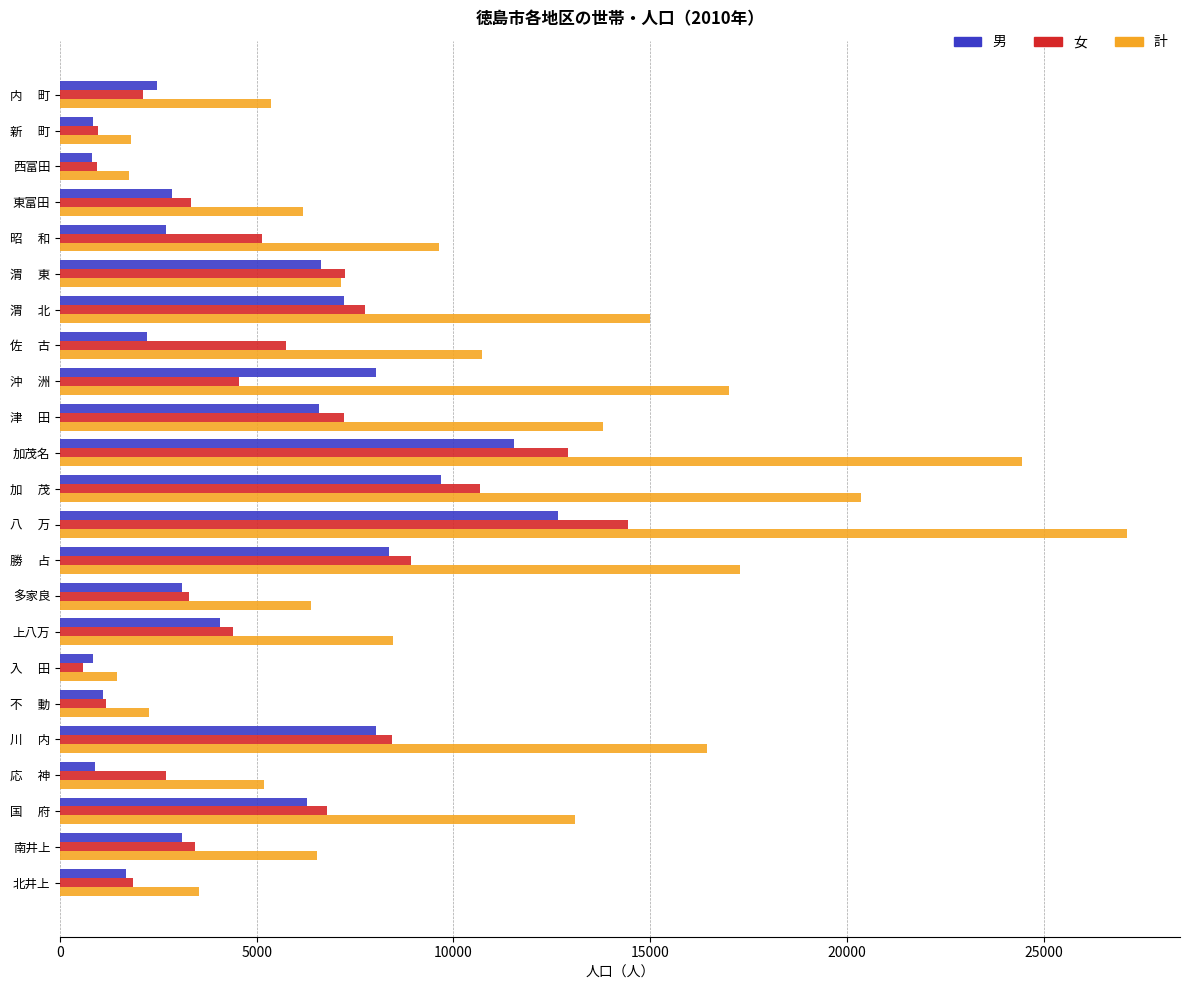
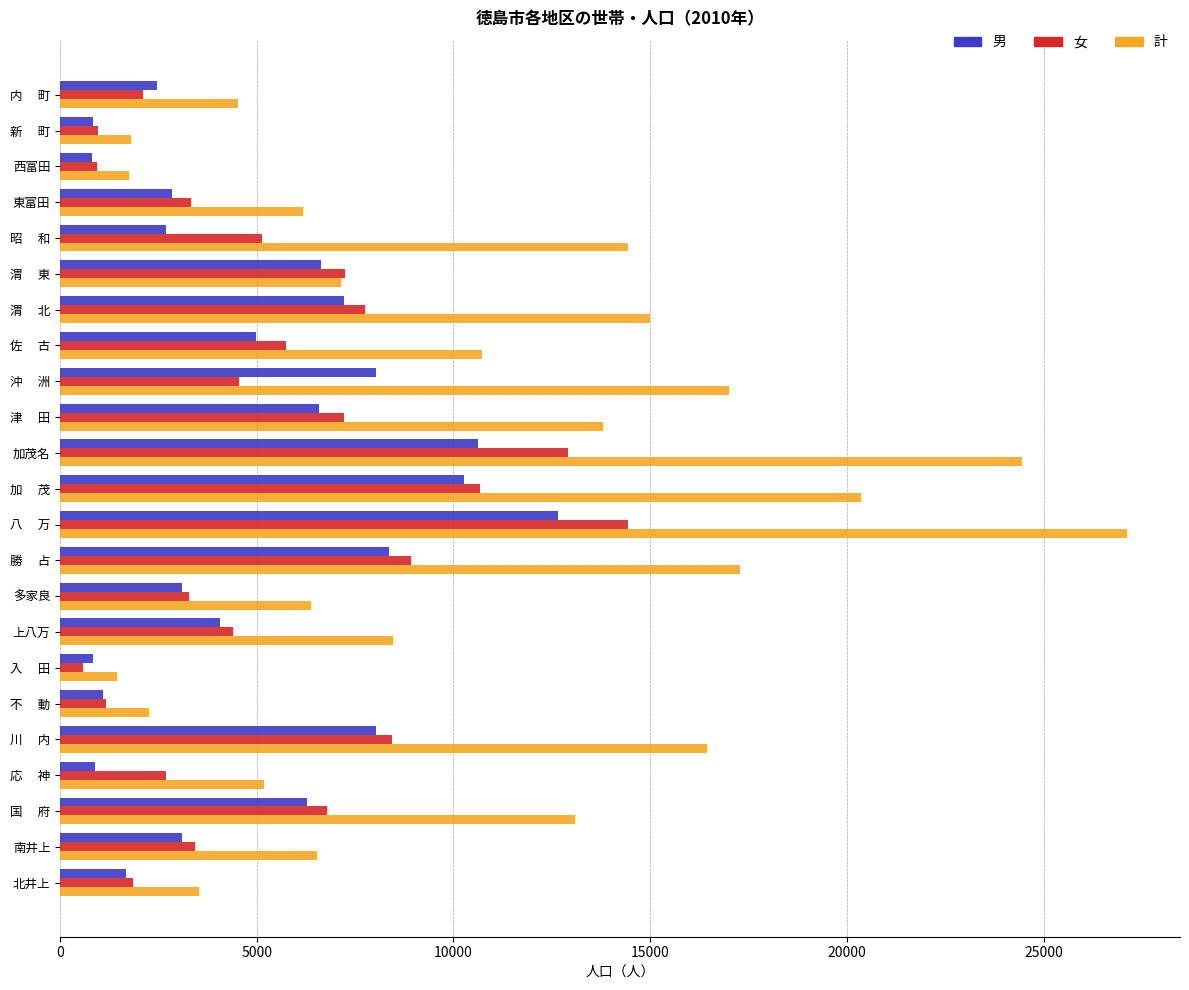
  {
    "男": {
      "内 町": 2500,
      "新 町": 800,
      "西富田": 800,
      "東富田": 2900,
      "昭 和": 2700,
      "渭 東": 6600,
      "渭 北": 7200,
-     "佐 古": 2200,
+     "佐 古": 5000,
      "沖 洲": 8000,
      "津 田": 6600,
-     "加茂名": 11500,
-     "加 茂": 9700,
+     "加茂名": 10600,
+     "加 茂": 10300,
      "八 万": 12700,
      "勝 占": 8400,
      "多家良": 3100,
      "上八万": 4100,
      "入 田": 800,
      "不 動": 1100,
      "川 内": 8000,
      "応 神": 900,
      "国 府": 6300,
      "南井上": 3100,
      "北井上": 1700
    },
    "女": {
      "内 町": 2100,
      "新 町": 1000,
      "西富田": 900,
      "東富田": 3300,
      "昭 和": 5100,
      "渭 東": 7200,
      "渭 北": 7800,
      "佐 古": 5700,
      "沖 洲": 4500,
      "津 田": 7200,
      "加茂名": 12900,
      "加 茂": 10700,
      "八 万": 14400,
      "勝 占": 8900,
      "多家良": 3300,
      "上八万": 4400,
      "入 田": 600,
      "不 動": 1200,
      "川 内": 8400,
      "応 神": 2700,
      "国 府": 6800,
      "南井上": 3400,
      "北井上": 1900
    },
    "計": {
-     "内 町": 5400,
+     "内 町": 4500,
      "新 町": 1800,
      "西富田": 1800,
      "東富田": 6200,
-     "昭 和": 9600,
+     "昭 和": 14400,
      "渭 東": 7200,
      "渭 北": 15000,
      "佐 古": 10700,
      "沖 洲": 17000,
      "津 田": 13800,
      "加茂名": 24500,
      "加 茂": 20400,
      "八 万": 27100,
      "勝 占": 17300,
      "多家良": 6400,
      "上八万": 8500,
      "入 田": 1400,
      "不 動": 2300,
      "川 内": 16500,
      "応 神": 5200,
      "国 府": 13100,
      "南井上": 6500,
      "北井上": 3500
    }
  }
